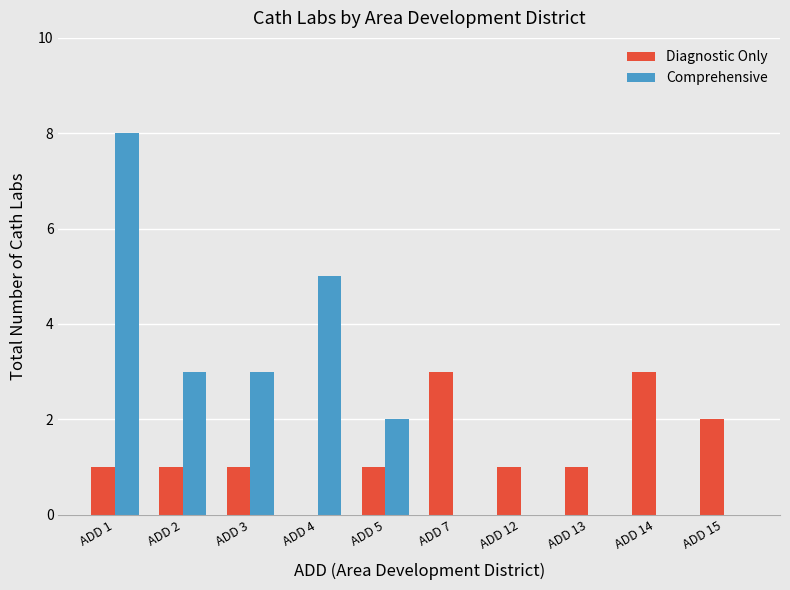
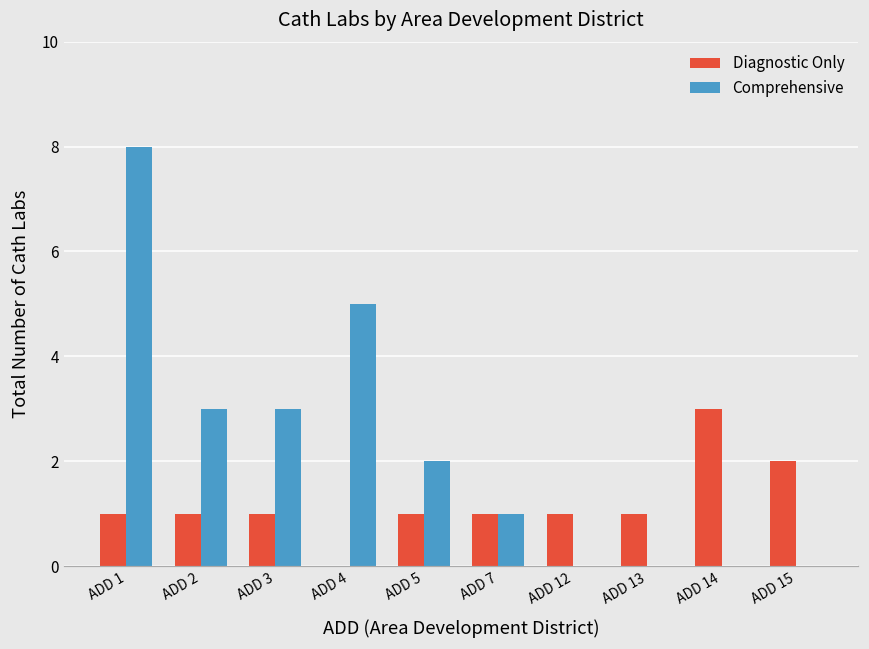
  {
    "Diagnostic Only": {
      "ADD 1": 1,
      "ADD 2": 1,
      "ADD 3": 1,
      "ADD 4": 0,
      "ADD 5": 1,
-     "ADD 7": 3,
+     "ADD 7": 1,
      "ADD 12": 1,
      "ADD 13": 1,
      "ADD 14": 3,
      "ADD 15": 2
    },
    "Comprehensive": {
      "ADD 1": 8,
      "ADD 2": 3,
      "ADD 3": 3,
      "ADD 4": 5,
      "ADD 5": 2,
-     "ADD 7": 0,
+     "ADD 7": 1,
      "ADD 12": 0,
      "ADD 13": 0,
      "ADD 14": 0,
      "ADD 15": 0
    }
  }
